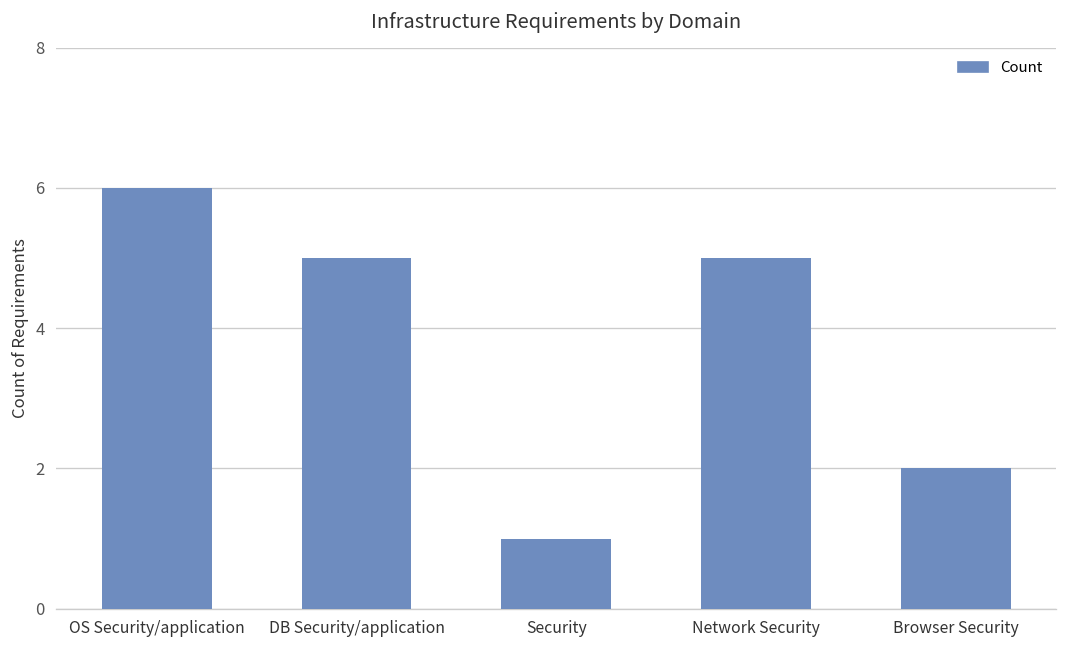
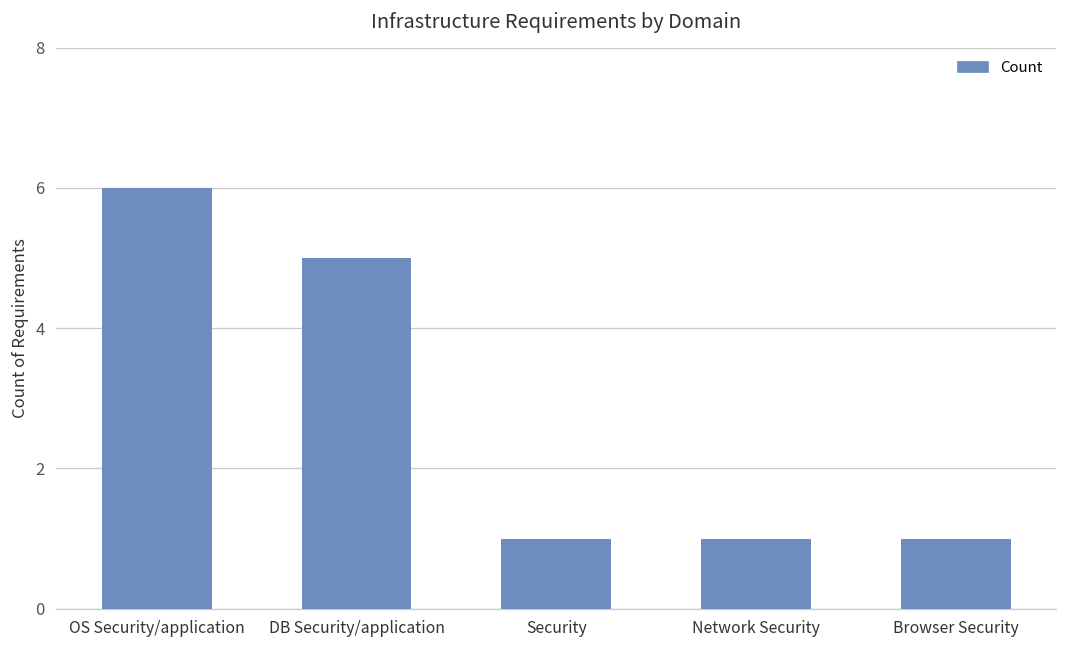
  {
    "OS Security/application": 6,
    "DB Security/application": 5,
    "Security": 1,
-   "Network Security": 5,
-   "Browser Security": 2
+   "Network Security": 1,
+   "Browser Security": 1
  }
